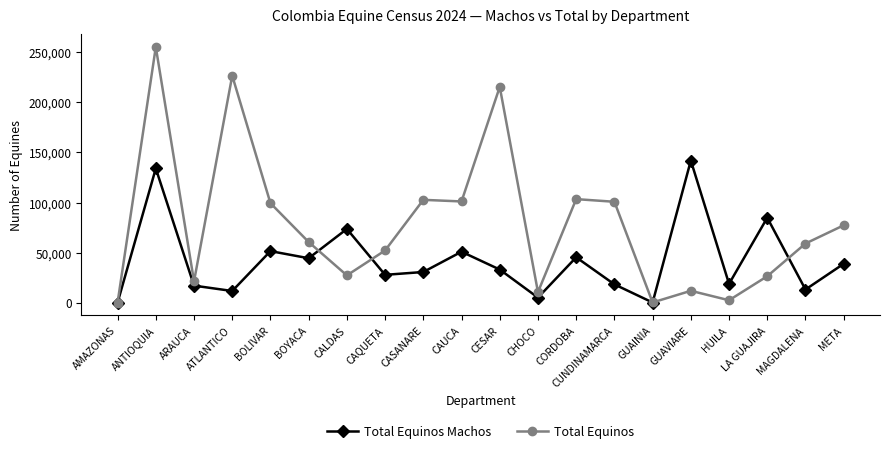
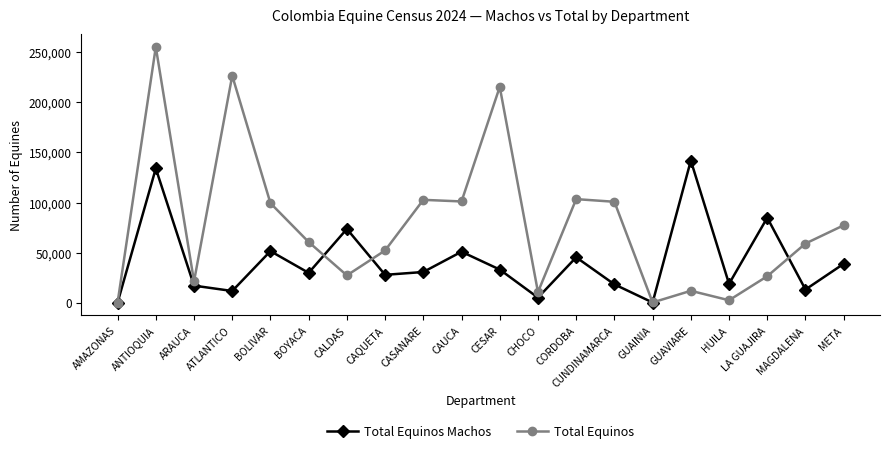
  {
    "Total Equinos Machos": {
      "ANTIOQUIA": "134,000",
      "ARAUCA": "17,000",
      "ATLANTICO": "12,000",
      "BOLIVAR": "51,000",
-     "BOYACA": "44,000",
+     "BOYACA": "30,000",
      "CALDAS": "74,000",
      "CAQUETA": "28,000",
      "CASANARE": "31,000",
      "CAUCA": "51,000",
      "CESAR": "33,000",
      "CHOCO": "5,000",
      "CORDOBA": "45,000",
      "CUNDINAMARCA": "18,000",
      "GUAVIARE": "142,000",
      "HUILA": "19,000",
      "LA GUAJIRA": "85,000",
      "MAGDALENA": "13,000",
      "META": "39,000"
    },
    "Total Equinos": {
      "ANTIOQUIA": "255,000",
      "ARAUCA": "21,000",
      "ATLANTICO": "227,000",
      "BOLIVAR": "99,000",
      "BOYACA": "61,000",
      "CALDAS": "27,000",
      "CAQUETA": "52,000",
      "CASANARE": "103,000",
      "CAUCA": "101,000",
      "CESAR": "216,000",
      "CHOCO": "11,000",
      "CORDOBA": "103,000",
      "CUNDINAMARCA": "101,000",
      "GUAVIARE": "12,000",
      "HUILA": "2,000",
      "LA GUAJIRA": "26,000",
      "MAGDALENA": "59,000",
      "META": "77,000"
    }
  }
